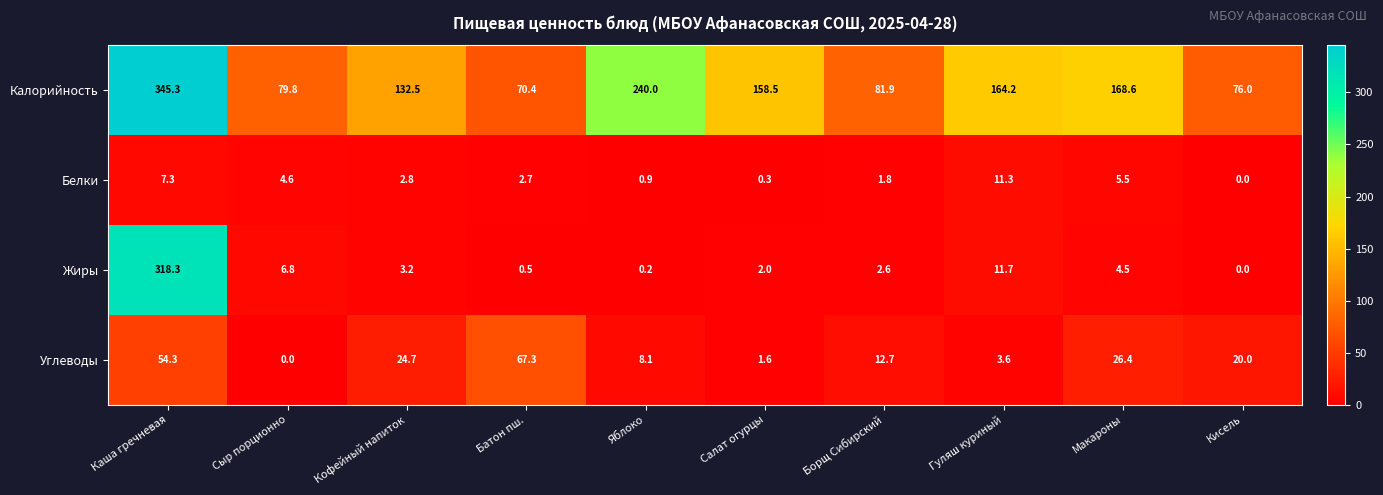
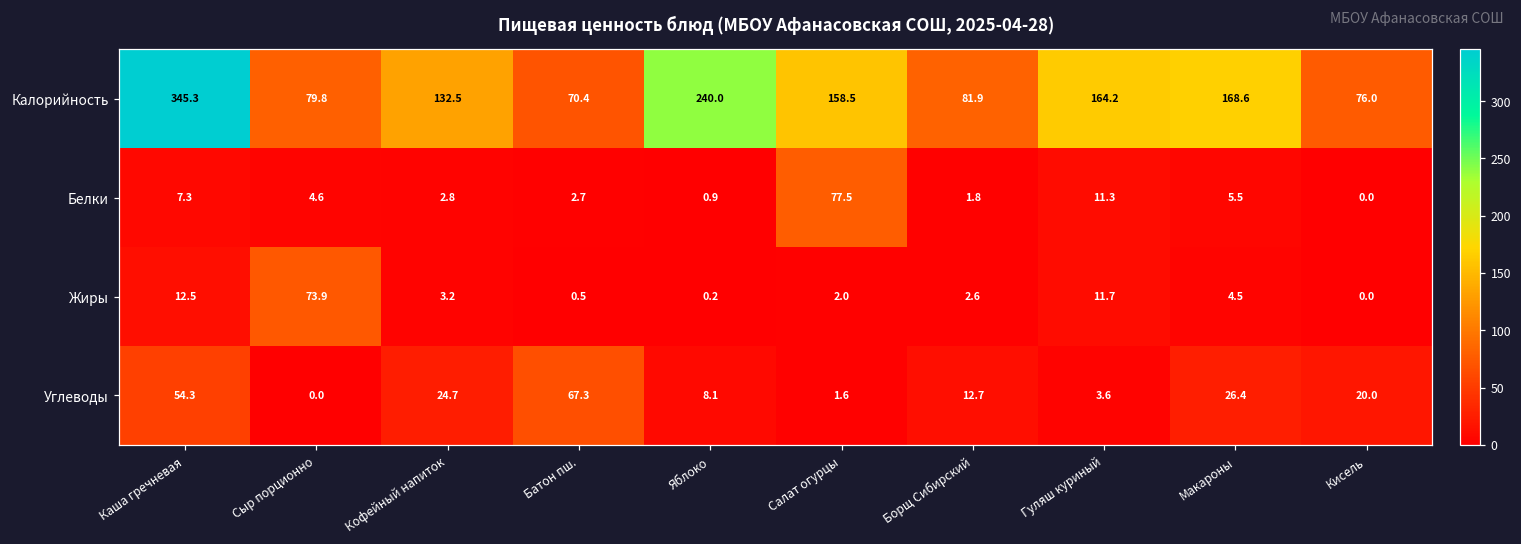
  {
    "Калорийность": {
      "Каша гречневая": 345.3,
      "Сыр порционно": 79.8,
      "Кофейный напиток": 132.5,
      "Батон пш.": 70.4,
      "Яблоко": 240.0,
      "Салат огурцы": 158.5,
      "Борщ Сибирский": 81.9,
      "Гуляш куриный": 164.2,
      "Макароны": 168.6,
      "Кисель": 76.0
    },
    "Белки": {
      "Каша гречневая": 7.3,
      "Сыр порционно": 4.6,
      "Кофейный напиток": 2.8,
      "Батон пш.": 2.7,
      "Яблоко": 0.9,
-     "Салат огурцы": 0.3,
+     "Салат огурцы": 77.5,
      "Борщ Сибирский": 1.8,
      "Гуляш куриный": 11.3,
      "Макароны": 5.5,
      "Кисель": 0.0
    },
    "Жиры": {
-     "Каша гречневая": 318.3,
-     "Сыр порционно": 6.8,
+     "Каша гречневая": 12.5,
+     "Сыр порционно": 73.9,
      "Кофейный напиток": 3.2,
      "Батон пш.": 0.5,
      "Яблоко": 0.2,
      "Салат огурцы": 2.0,
      "Борщ Сибирский": 2.6,
      "Гуляш куриный": 11.7,
      "Макароны": 4.5,
      "Кисель": 0.0
    },
    "Углеводы": {
      "Каша гречневая": 54.3,
      "Сыр порционно": 0.0,
      "Кофейный напиток": 24.7,
      "Батон пш.": 67.3,
      "Яблоко": 8.1,
      "Салат огурцы": 1.6,
      "Борщ Сибирский": 12.7,
      "Гуляш куриный": 3.6,
      "Макароны": 26.4,
      "Кисель": 20.0
    }
  }
